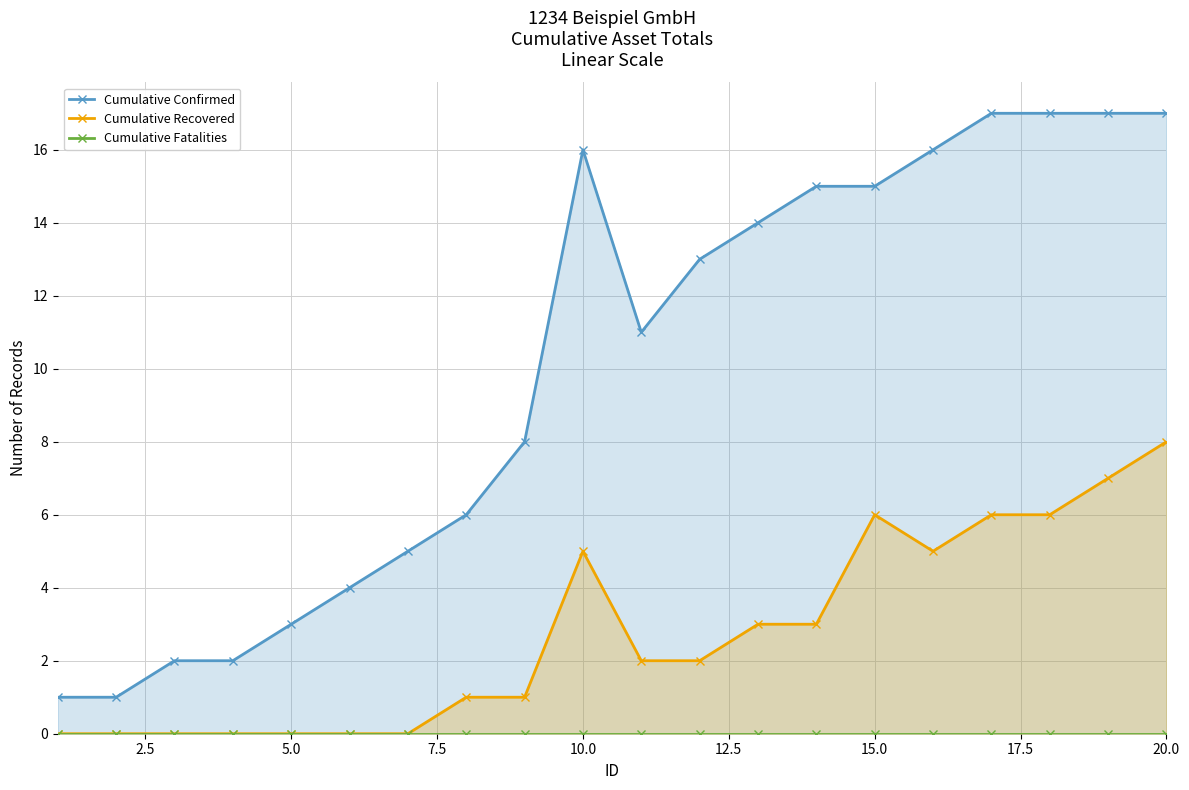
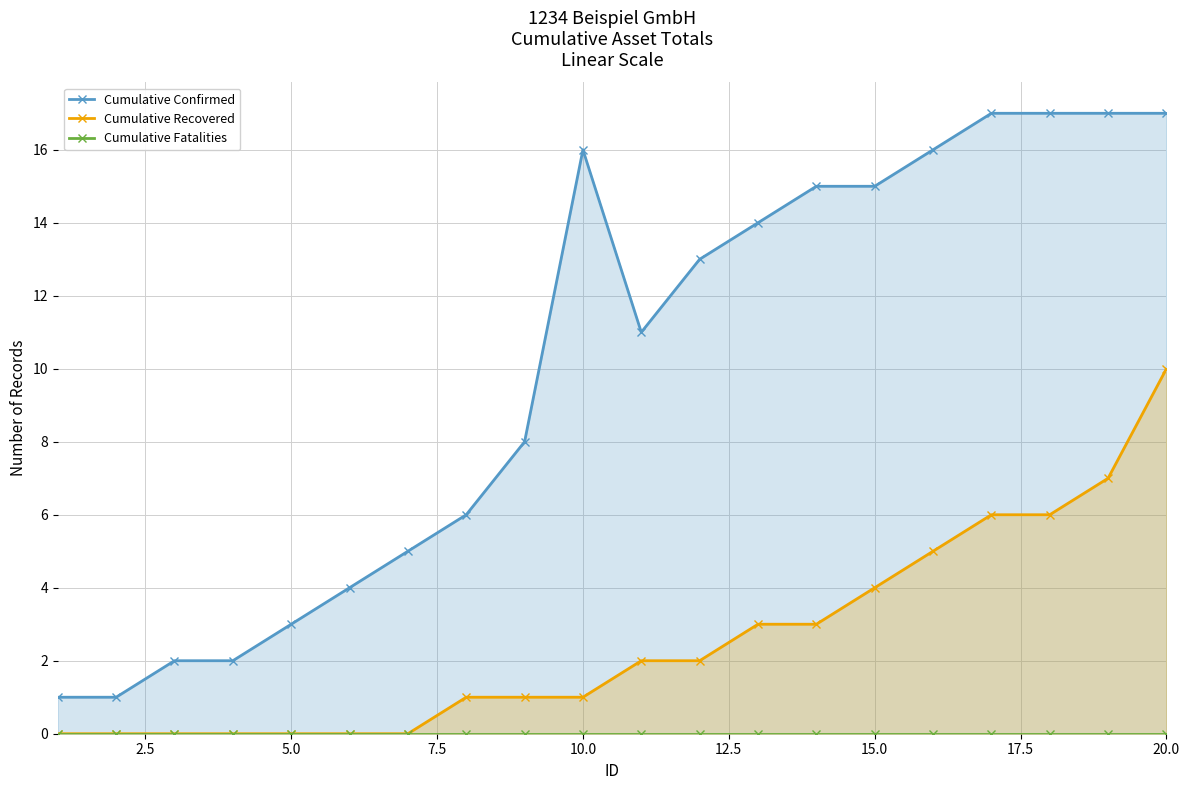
  {
    "Cumulative Confirmed": {
      "5.0": 3,
      "10.0": 16,
      "15.0": 15,
      "20.0": 17
    },
    "Cumulative Recovered": {
-     "10.0": 5,
-     "15.0": 6,
-     "20.0": 8
+     "10.0": 1,
+     "15.0": 4,
+     "20.0": 10
    },
    "Cumulative Fatalities": {
      "10.0": 0,
      "15.0": 0,
      "20.0": 0
    }
  }
